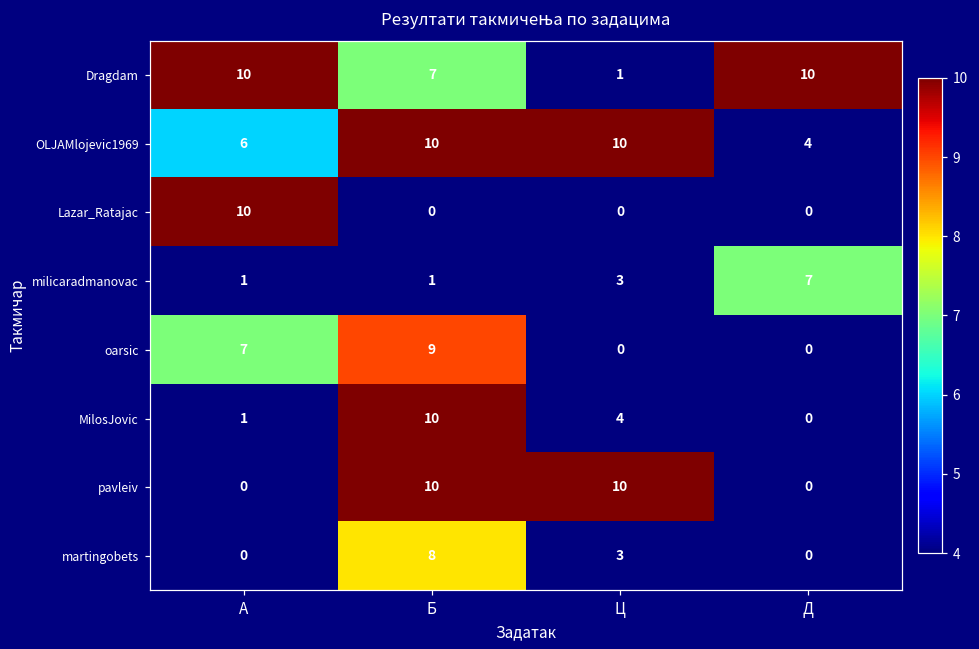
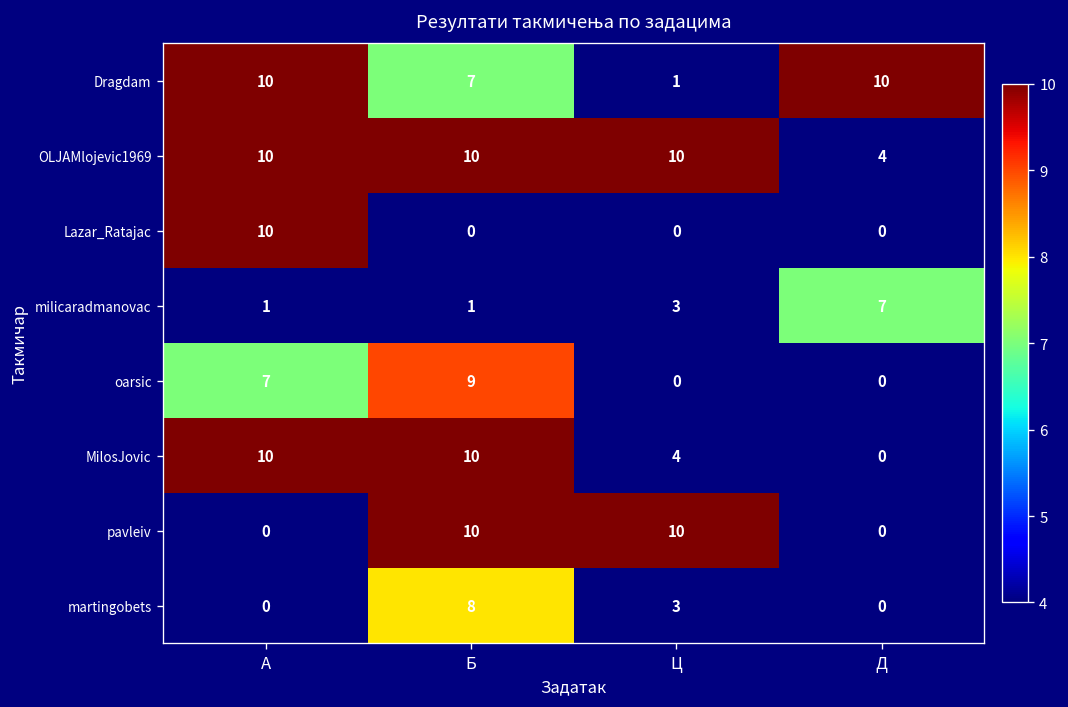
  {
    "Dragdam": {
      "А": 10,
      "Б": 7,
      "Ц": 1,
      "Д": 10
    },
    "OLJAMlojevic1969": {
-     "А": 6,
+     "А": 10,
      "Б": 10,
      "Ц": 10,
      "Д": 4
    },
    "Lazar_Ratajac": {
      "А": 10,
      "Б": 0,
      "Ц": 0,
      "Д": 0
    },
    "milicaradmanovac": {
      "А": 1,
      "Б": 1,
      "Ц": 3,
      "Д": 7
    },
    "oarsic": {
      "А": 7,
      "Б": 9,
      "Ц": 0,
      "Д": 0
    },
    "MilosJovic": {
-     "А": 1,
+     "А": 10,
      "Б": 10,
      "Ц": 4,
      "Д": 0
    },
    "pavleiv": {
      "А": 0,
      "Б": 10,
      "Ц": 10,
      "Д": 0
    },
    "martingobets": {
      "А": 0,
      "Б": 8,
      "Ц": 3,
      "Д": 0
    }
  }
